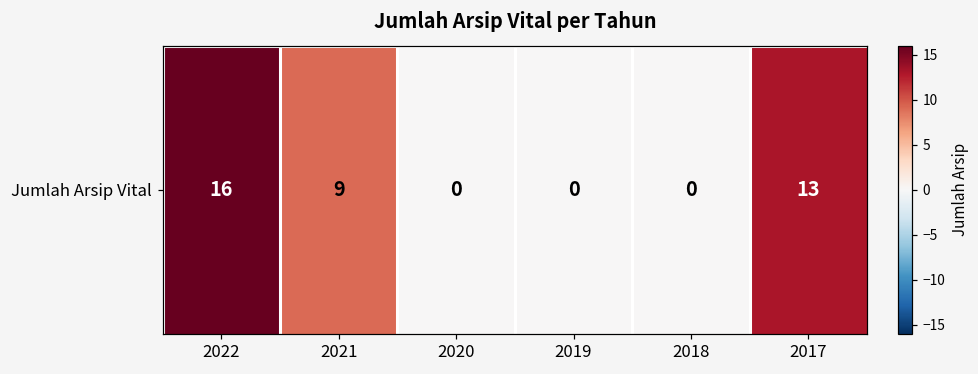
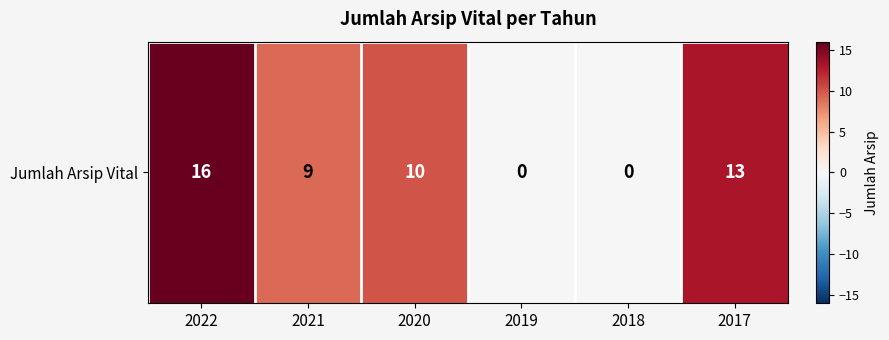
  {
    "Jumlah Arsip Vital": {
      "2022": 16,
      "2021": 9,
-     "2020": 0,
+     "2020": 10,
      "2019": 0,
      "2018": 0,
      "2017": 13
    }
  }
